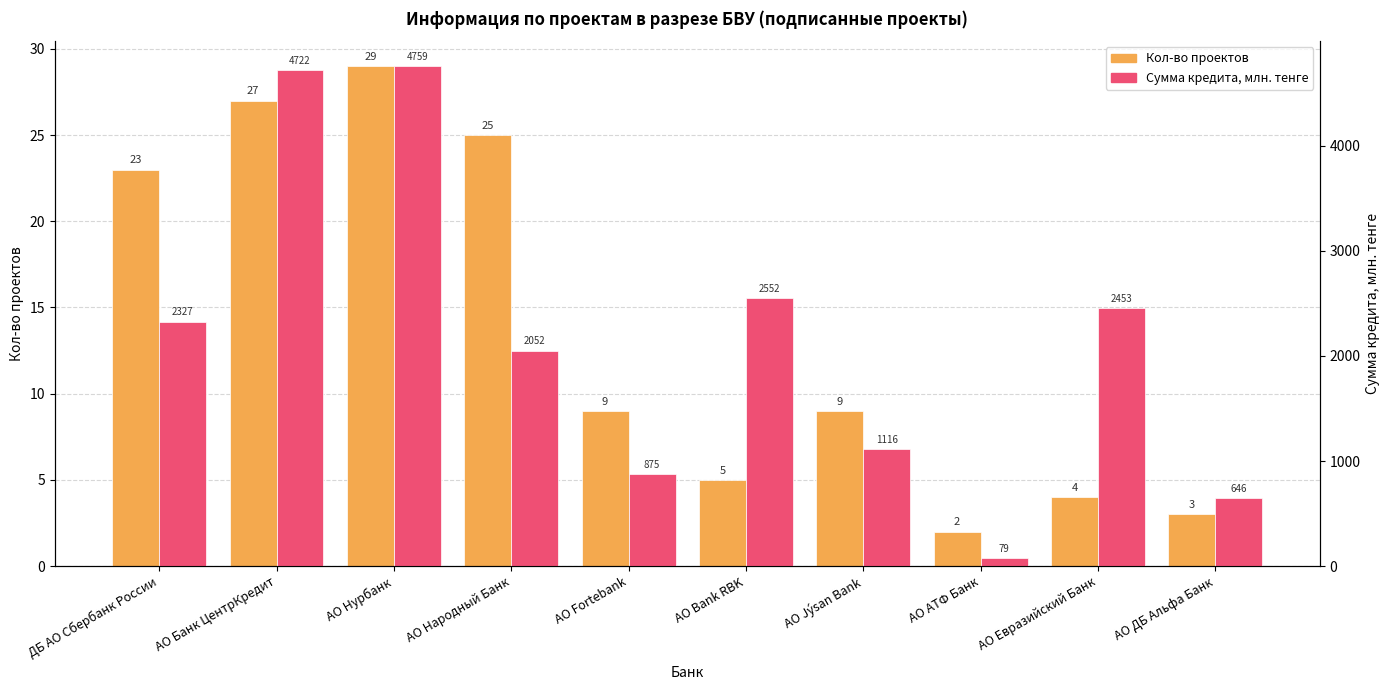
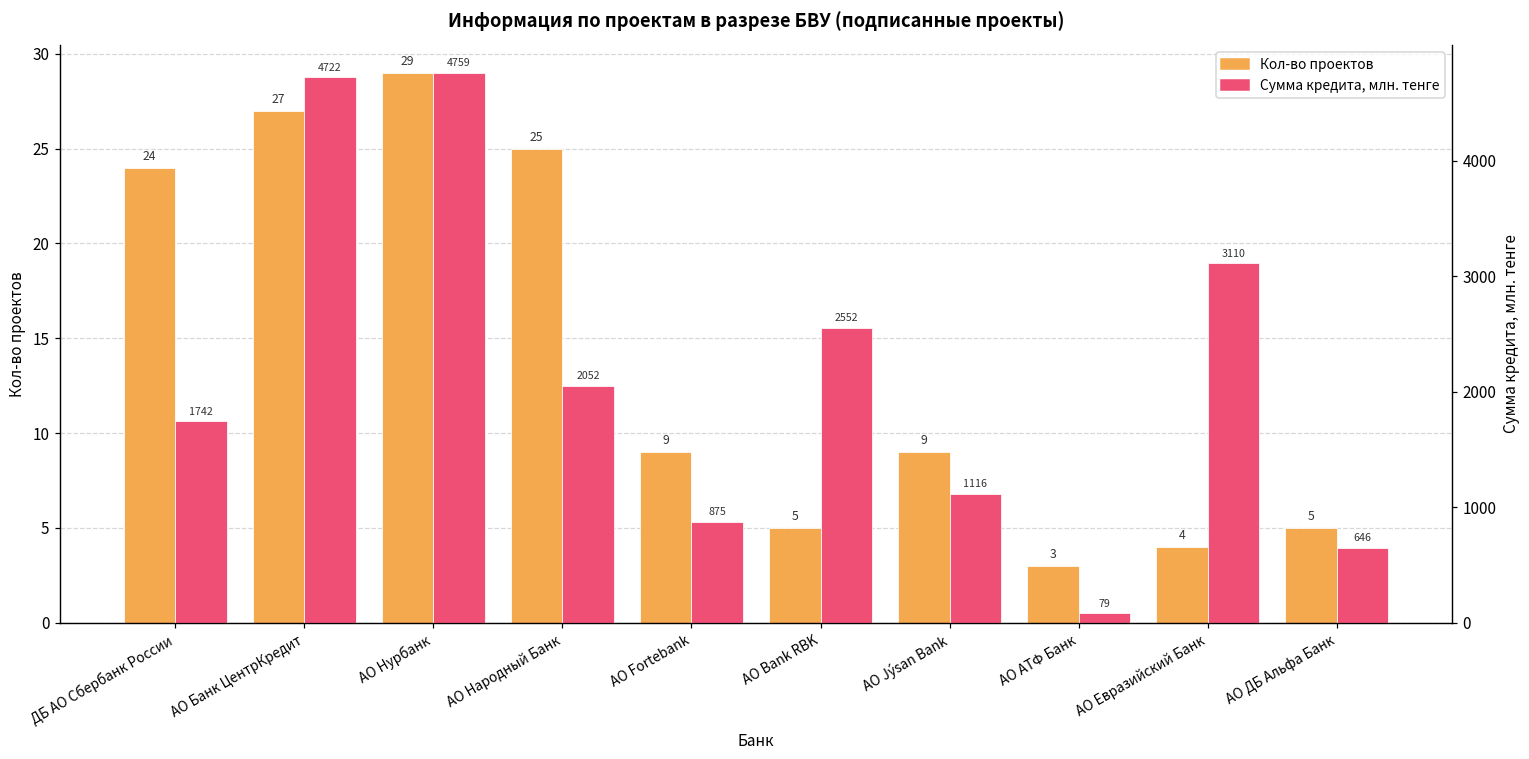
  {
    "Кол-во проектов": {
-     "ДБ АО Сбербанк России": 23,
+     "ДБ АО Сбербанк России": 24,
      "АО Банк ЦентрКредит": 27,
      "АО Нурбанк": 29,
      "АО Народный Банк": 25,
      "АО Fortebank": 9,
      "АО Bank RBK": 5,
      "АО Jýsan Bank": 9,
-     "АО АТФ Банк": 2,
+     "АО АТФ Банк": 3,
      "АО Евразийский Банк": 4,
-     "АО ДБ Альфа Банк": 3
+     "АО ДБ Альфа Банк": 5
    },
    "Сумма кредита, млн. тенге": {
-     "ДБ АО Сбербанк России": 2327,
+     "ДБ АО Сбербанк России": 1742,
      "АО Банк ЦентрКредит": 4722,
      "АО Нурбанк": 4759,
      "АО Народный Банк": 2052,
      "АО Fortebank": 875,
      "АО Bank RBK": 2552,
      "АО Jýsan Bank": 1116,
      "АО АТФ Банк": 79,
-     "АО Евразийский Банк": 2453,
+     "АО Евразийский Банк": 3110,
      "АО ДБ Альфа Банк": 646
    }
  }
